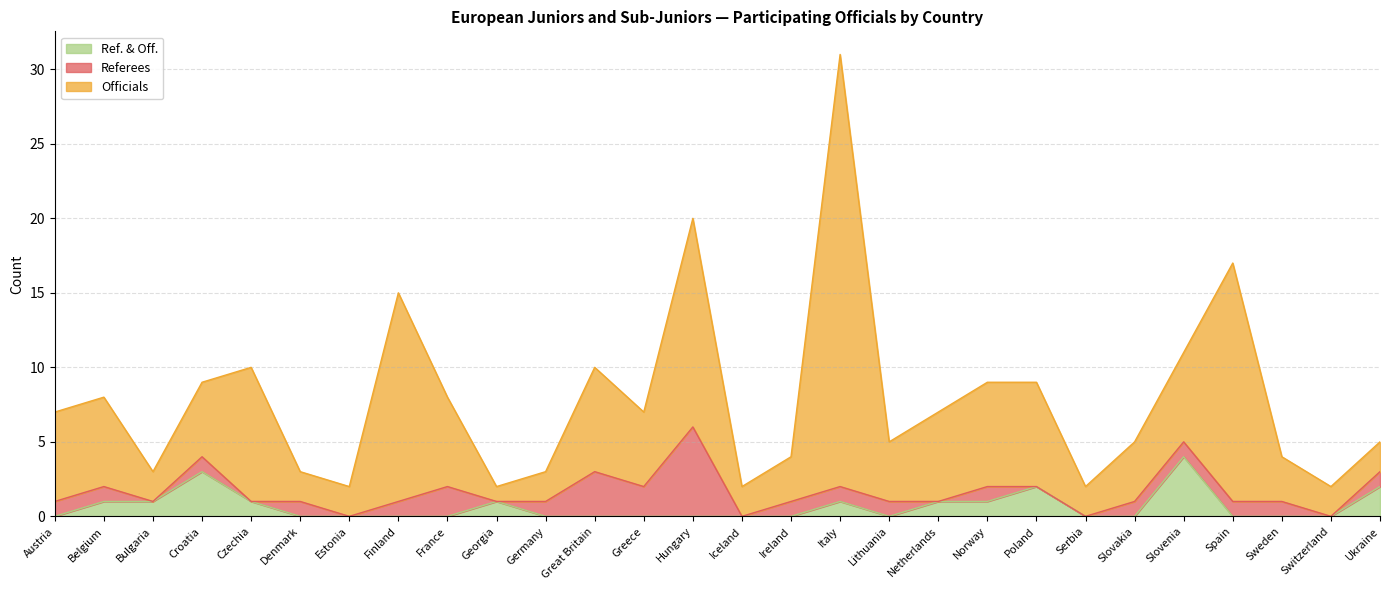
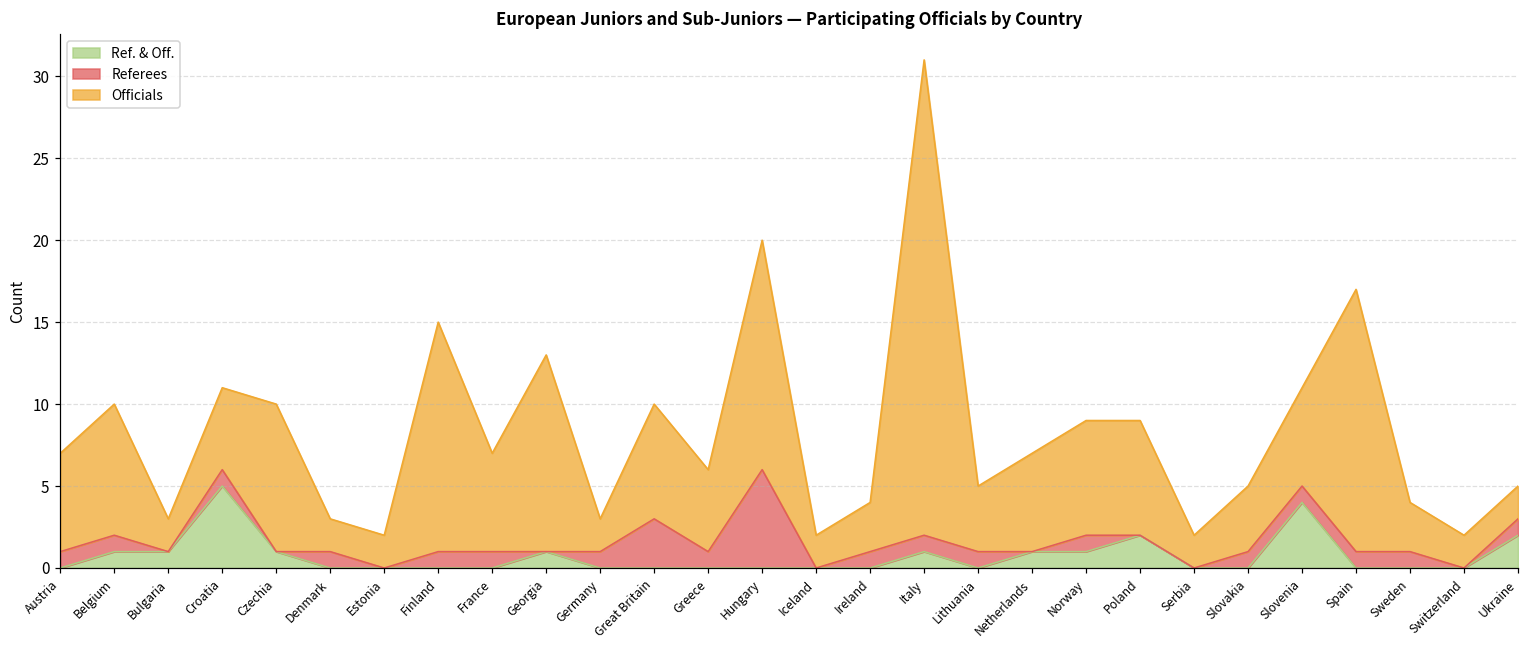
  {
    "Ref. & Off.": {
      "Austria": 0,
      "Belgium": 1,
-     "Croatia": 3,
+     "Croatia": 5,
      "Denmark": 0,
      "Finland": 0,
      "France": 0,
      "Germany": 0,
      "Great Britain": 0,
      "Greece": 0,
      "Hungary": 0,
      "Ireland": 0,
      "Italy": 1,
      "Lithuania": 0,
      "Norway": 1,
      "Slovakia": 0,
      "Slovenia": 4,
      "Spain": 0,
      "Sweden": 0,
      "Ukraine": 2
    },
    "Referees": {
      "Austria": 1,
      "Belgium": 2,
      "Denmark": 1,
      "Finland": 1,
-     "France": 2,
+     "France": 1,
      "Germany": 1,
      "Great Britain": 3,
-     "Greece": 2,
+     "Greece": 1,
      "Hungary": 6,
      "Ireland": 1,
      "Italy": 2,
      "Lithuania": 1,
      "Norway": 2,
      "Slovakia": 1,
      "Slovenia": 5,
      "Spain": 1,
      "Sweden": 1,
      "Ukraine": 3
    },
    "Officials": {
      "Austria": 6,
-     "Belgium": 6,
+     "Belgium": 8,
      "Bulgaria": 2,
      "Croatia": 5,
      "Czechia": 9,
      "Denmark": 2,
      "Estonia": 2,
      "Finland": 14,
      "France": 6,
-     "Georgia": 1,
+     "Georgia": 12,
      "Germany": 2,
      "Great Britain": 7,
      "Greece": 5,
      "Hungary": 14,
      "Iceland": 2,
      "Ireland": 3,
      "Italy": 29,
      "Lithuania": 4,
      "Netherlands": 6,
      "Norway": 7,
      "Poland": 7,
      "Serbia": 2,
      "Slovakia": 4,
      "Slovenia": 6,
      "Spain": 16,
      "Sweden": 3,
      "Switzerland": 2,
      "Ukraine": 2
    }
  }
